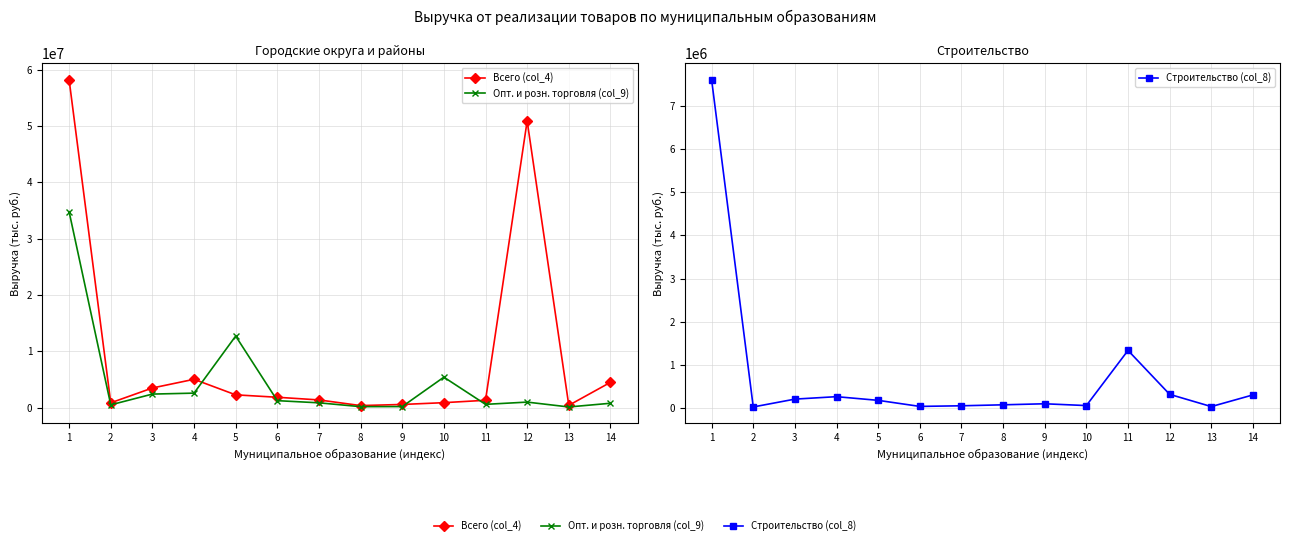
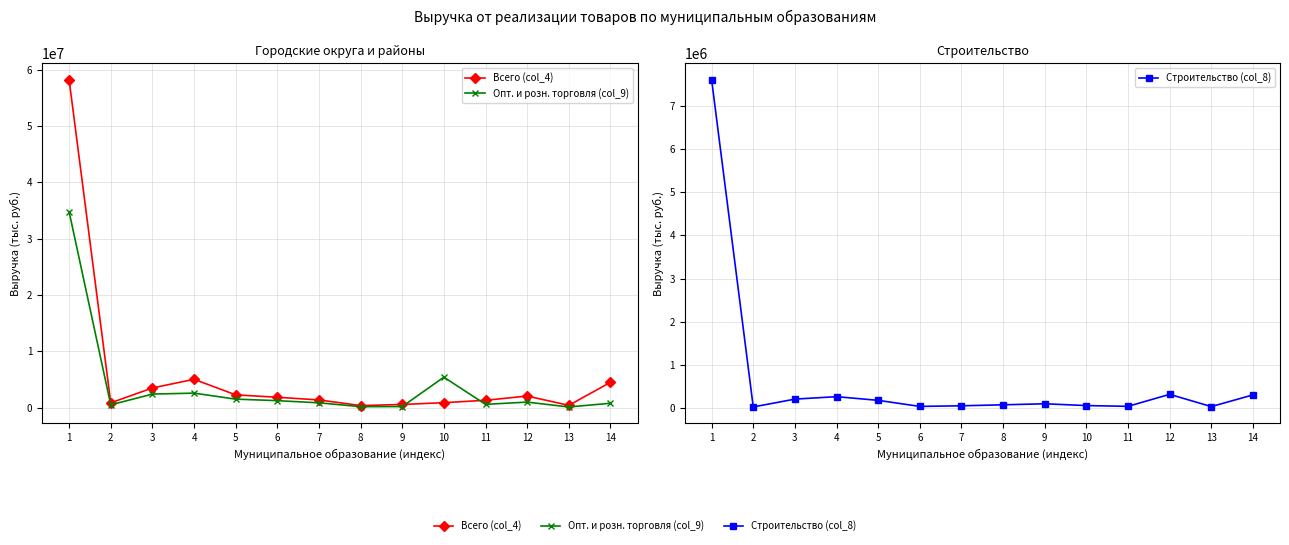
  {
    "Городские округа и районы": {
      "Всего (col_4)": {
        "1": 58000000,
        "3": 3000000,
        "4": 5000000,
        "5": 2000000,
        "6": 2000000,
        "7": 1000000,
        "10": 1000000,
        "11": 1000000,
-       "12": 51000000,
+       "12": 2000000,
        "14": 4000000
      },
      "Опт. и розн. торговля (col_9)": {
        "1": 35000000,
        "3": 2000000,
        "4": 3000000,
-       "5": 13000000,
+       "5": 1000000,
        "6": 1000000,
        "7": 1000000,
        "10": 5000000,
        "11": 1000000,
        "12": 1000000,
        "14": 1000000
      }
    },
    "Строительство": {
      "1": 7600000,
      "2": 0,
      "3": 200000,
      "4": 300000,
      "5": 200000,
      "6": 0,
      "7": 100000,
      "8": 100000,
      "9": 100000,
      "10": 100000,
-     "11": 1300000,
+     "11": 0,
      "12": 300000,
      "13": 0,
      "14": 300000
    }
  }
